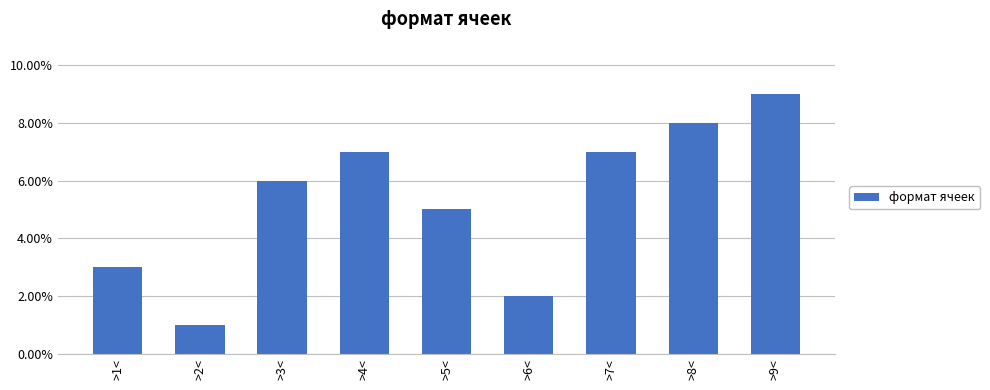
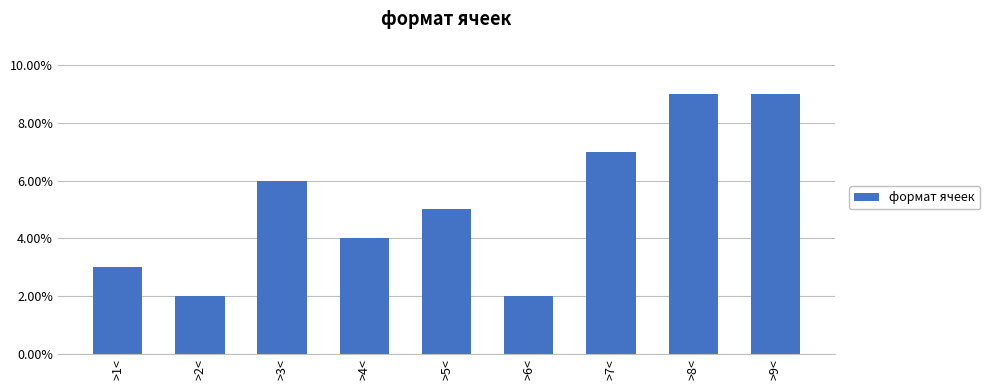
  {
    ">1<": "3%",
-   ">2<": "1%",
+   ">2<": "2%",
    ">3<": "6%",
-   ">4<": "7%",
+   ">4<": "4%",
    ">5<": "5%",
    ">6<": "2%",
    ">7<": "7%",
-   ">8<": "8%",
+   ">8<": "9%",
    ">9<": "9%"
  }
